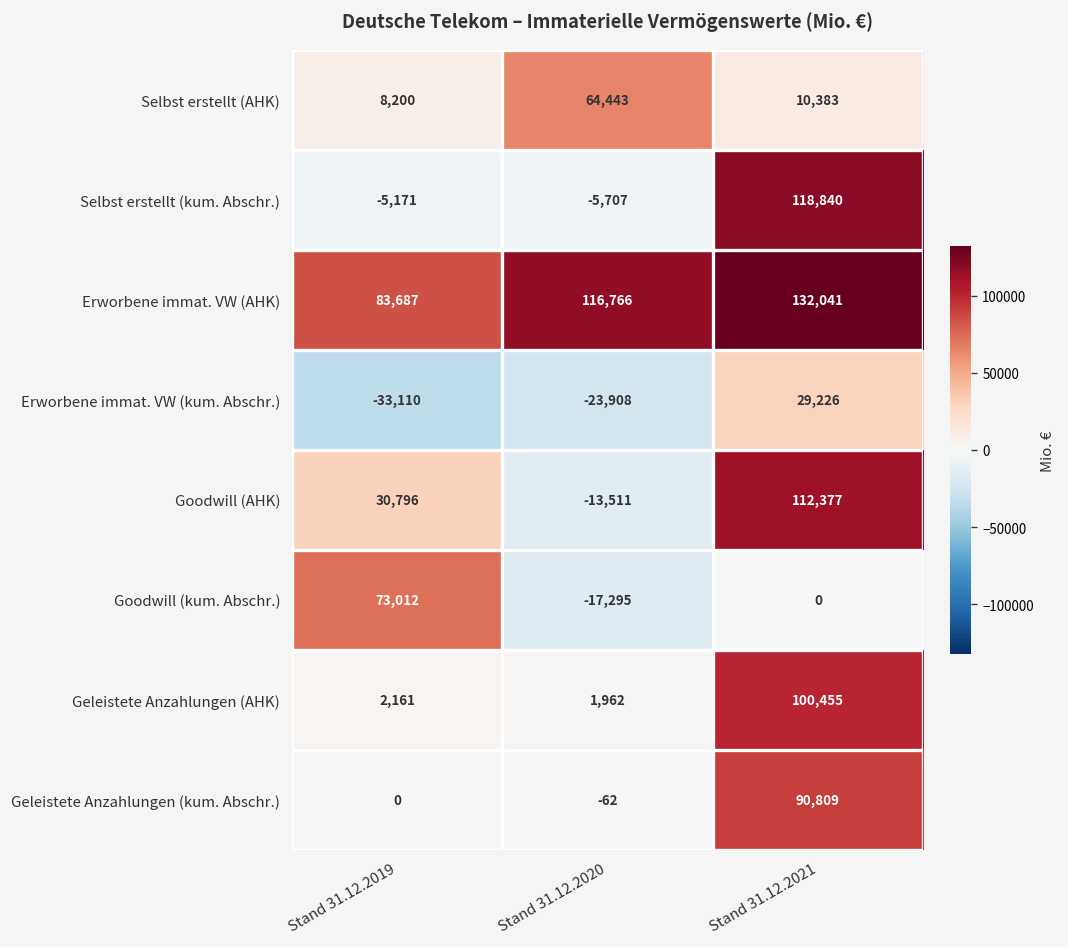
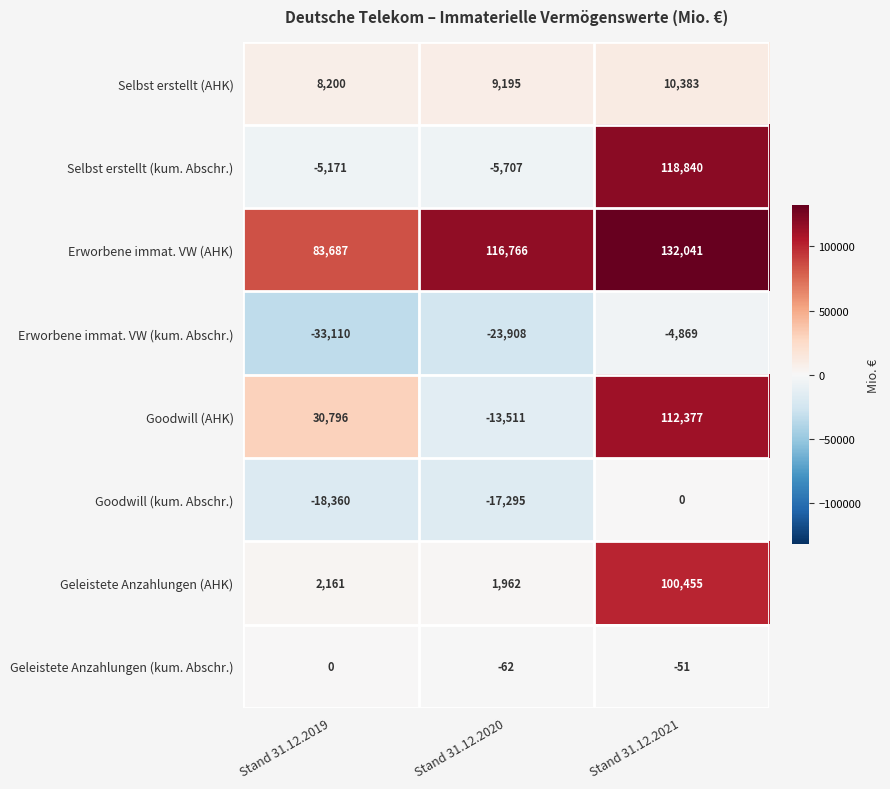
  {
    "Selbst erstellt (AHK)": {
      "Stand 31.12.2019": "8,200",
-     "Stand 31.12.2020": "64,443",
+     "Stand 31.12.2020": "9,195",
      "Stand 31.12.2021": "10,383"
    },
    "Selbst erstellt (kum. Abschr.)": {
      "Stand 31.12.2019": "-5,171",
      "Stand 31.12.2020": "-5,707",
      "Stand 31.12.2021": "118,840"
    },
    "Erworbene immat. VW (AHK)": {
      "Stand 31.12.2019": "83,687",
      "Stand 31.12.2020": "116,766",
      "Stand 31.12.2021": "132,041"
    },
    "Erworbene immat. VW (kum. Abschr.)": {
      "Stand 31.12.2019": "-33,110",
      "Stand 31.12.2020": "-23,908",
-     "Stand 31.12.2021": "29,226"
+     "Stand 31.12.2021": "-4,869"
    },
    "Goodwill (AHK)": {
      "Stand 31.12.2019": "30,796",
      "Stand 31.12.2020": "-13,511",
      "Stand 31.12.2021": "112,377"
    },
    "Goodwill (kum. Abschr.)": {
-     "Stand 31.12.2019": "73,012",
+     "Stand 31.12.2019": "-18,360",
      "Stand 31.12.2020": "-17,295",
      "Stand 31.12.2021": "0"
    },
    "Geleistete Anzahlungen (AHK)": {
      "Stand 31.12.2019": "2,161",
      "Stand 31.12.2020": "1,962",
      "Stand 31.12.2021": "100,455"
    },
    "Geleistete Anzahlungen (kum. Abschr.)": {
      "Stand 31.12.2019": "0",
      "Stand 31.12.2020": "-62",
-     "Stand 31.12.2021": "90,809"
+     "Stand 31.12.2021": "-51"
    }
  }
